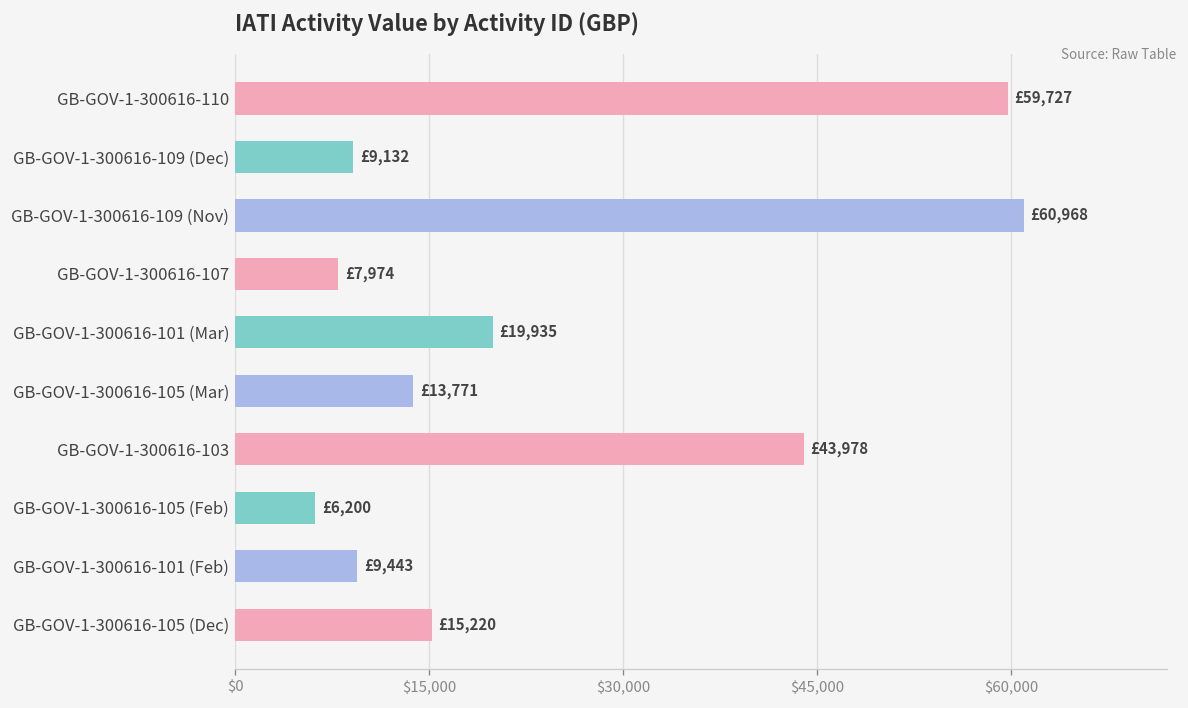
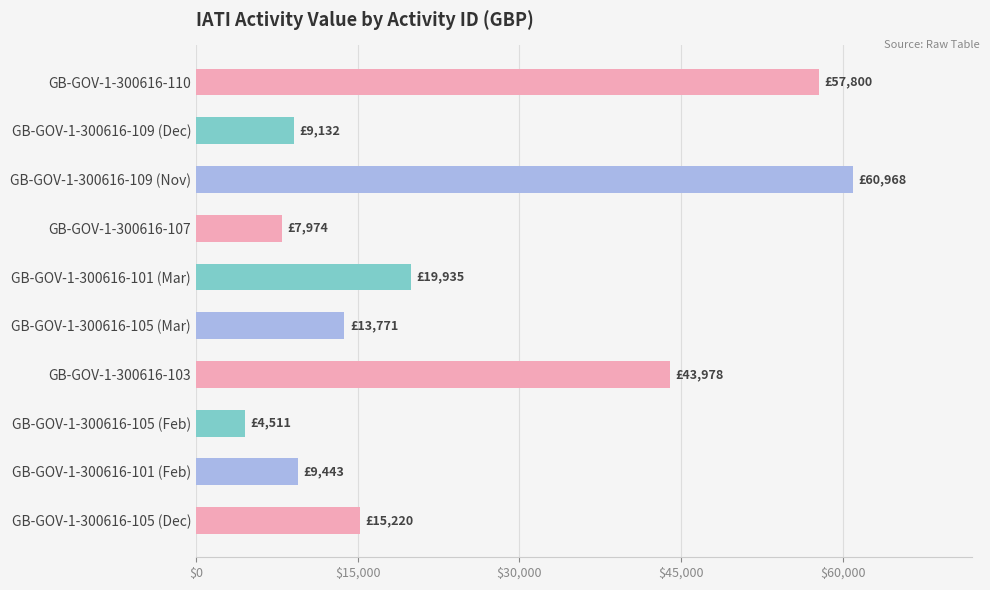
  {
-   "GB-GOV-1-300616-110": "£59,727",
+   "GB-GOV-1-300616-110": "£57,800",
    "GB-GOV-1-300616-109 (Nov)": "£60,968",
    "GB-GOV-1-300616-107": "£7,974",
    "GB-GOV-1-300616-101 (Mar)": "£19,935",
    "GB-GOV-1-300616-103": "£43,978",
-   "GB-GOV-1-300616-105 (Feb)": "£6,200",
+   "GB-GOV-1-300616-105 (Feb)": "£4,511",
    "GB-GOV-1-300616-105 (Dec)": "£15,220"
  }
